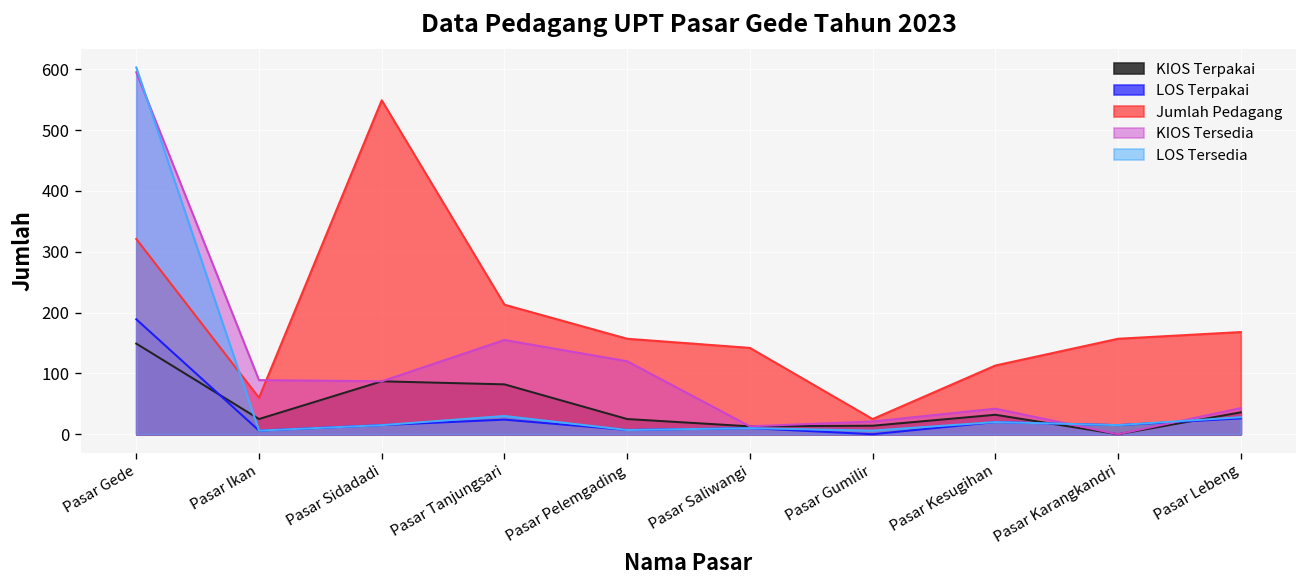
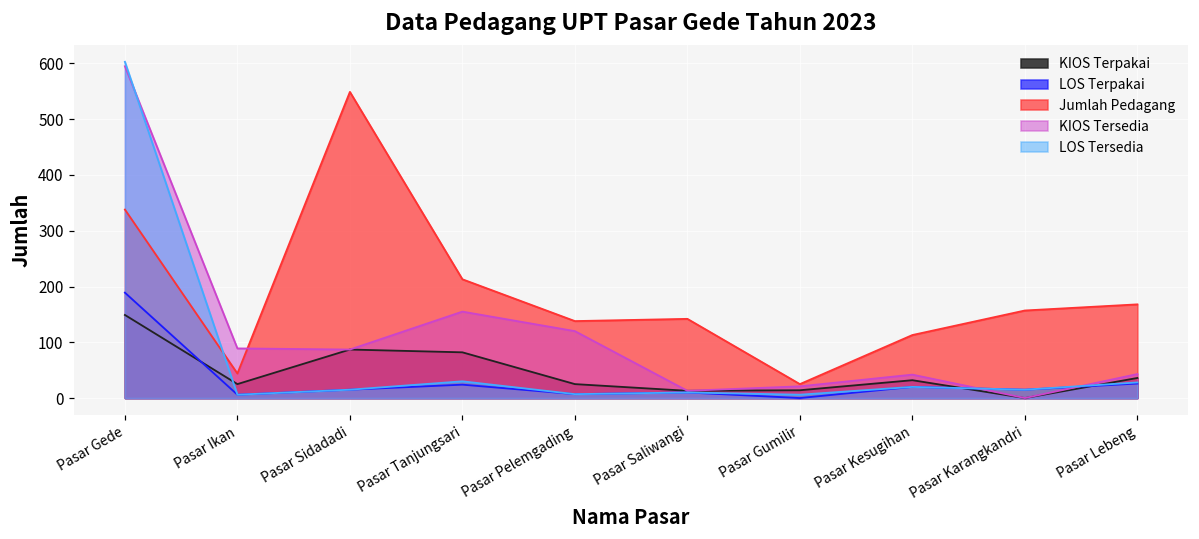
  {
    "KIOS Terpakai": {
      "Pasar Gede": 150,
      "Pasar Ikan": 30,
      "Pasar Tanjungsari": 80,
      "Pasar Pelemgading": 30,
      "Pasar Gumilir": 10,
      "Pasar Kesugihan": 30,
      "Pasar Lebeng": 40
    },
    "LOS Terpakai": {
      "Pasar Gede": 190,
      "Pasar Tanjungsari": 20,
      "Pasar Gumilir": 0
    },
    "Jumlah Pedagang": {
-     "Pasar Gede": 320,
-     "Pasar Ikan": 60,
+     "Pasar Gede": 340,
+     "Pasar Ikan": 40,
      "Pasar Sidadadi": 550,
      "Pasar Tanjungsari": 210,
-     "Pasar Pelemgading": 160,
+     "Pasar Pelemgading": 140,
      "Pasar Saliwangi": 140,
      "Pasar Kesugihan": 110,
      "Pasar Karangkandri": 160,
      "Pasar Lebeng": 170
    },
    "KIOS Tersedia": {
      "Pasar Gede": 600,
      "Pasar Ikan": 90,
      "Pasar Tanjungsari": 160,
      "Pasar Pelemgading": 120,
      "Pasar Kesugihan": 40,
      "Pasar Lebeng": 40
    },
    "LOS Tersedia": {
      "Pasar Gede": 600,
      "Pasar Tanjungsari": 30,
      "Pasar Gumilir": 10
    }
  }
